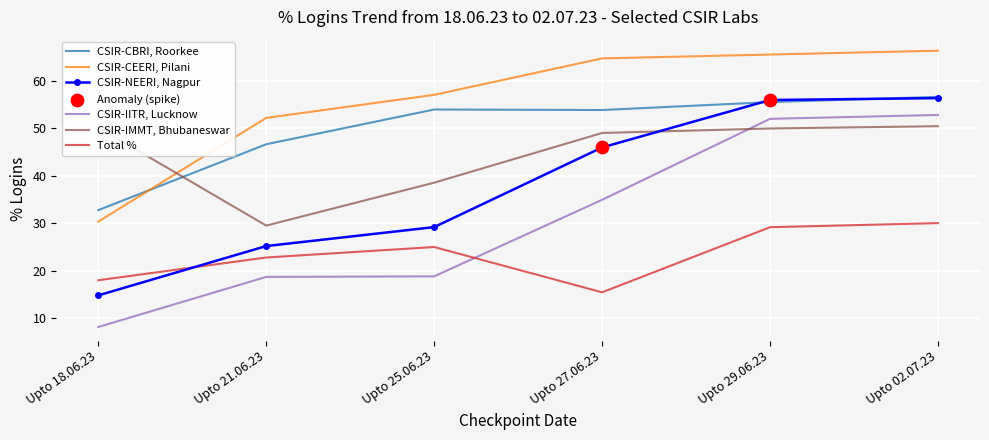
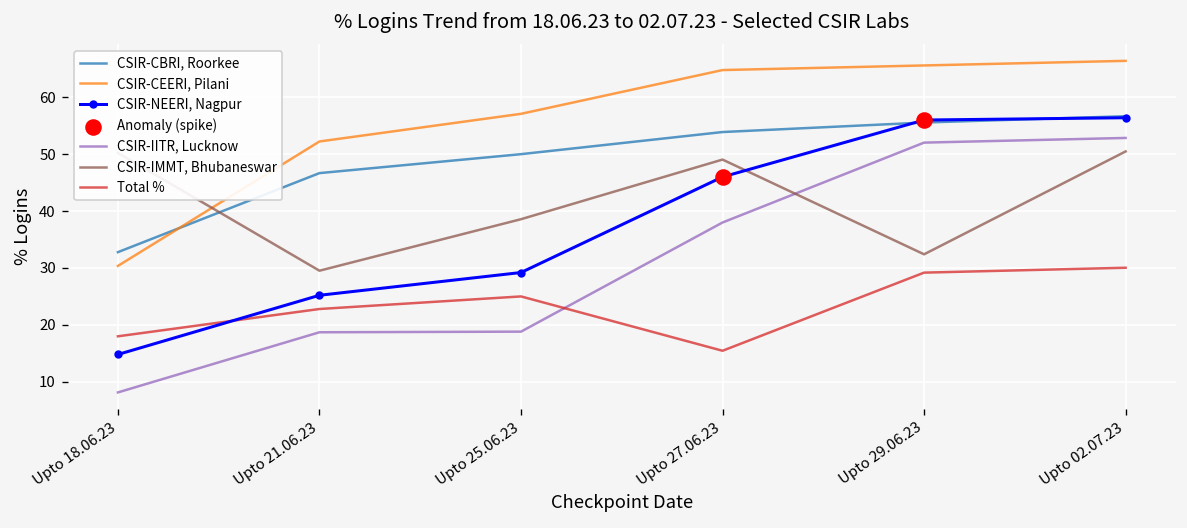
  {
    "CSIR-CBRI, Roorkee": {
      "Upto 18.06.23": 33,
      "Upto 21.06.23": 47,
-     "Upto 25.06.23": 54,
+     "Upto 25.06.23": 50,
      "Upto 27.06.23": 54
    },
    "CSIR-CEERI, Pilani": {
      "Upto 18.06.23": 30,
      "Upto 21.06.23": 52,
      "Upto 25.06.23": 57,
      "Upto 27.06.23": 65,
      "Upto 29.06.23": 66,
      "Upto 02.07.23": 66
    },
    "CSIR-NEERI, Nagpur": {
      "Upto 18.06.23": 15,
      "Upto 21.06.23": 25,
      "Upto 25.06.23": 29
    },
    "CSIR-IITR, Lucknow": {
      "Upto 18.06.23": 8,
      "Upto 21.06.23": 19,
      "Upto 25.06.23": 19,
-     "Upto 27.06.23": 35,
+     "Upto 27.06.23": 38,
      "Upto 29.06.23": 52,
      "Upto 02.07.23": 53
    },
    "CSIR-IMMT, Bhubaneswar": {
      "Upto 21.06.23": 30,
      "Upto 25.06.23": 39,
      "Upto 27.06.23": 49,
-     "Upto 29.06.23": 50,
+     "Upto 29.06.23": 32,
      "Upto 02.07.23": 50
    },
    "Total %": {
      "Upto 18.06.23": 18,
      "Upto 21.06.23": 23,
      "Upto 25.06.23": 25,
      "Upto 27.06.23": 15,
      "Upto 29.06.23": 29,
      "Upto 02.07.23": 30
    }
  }
